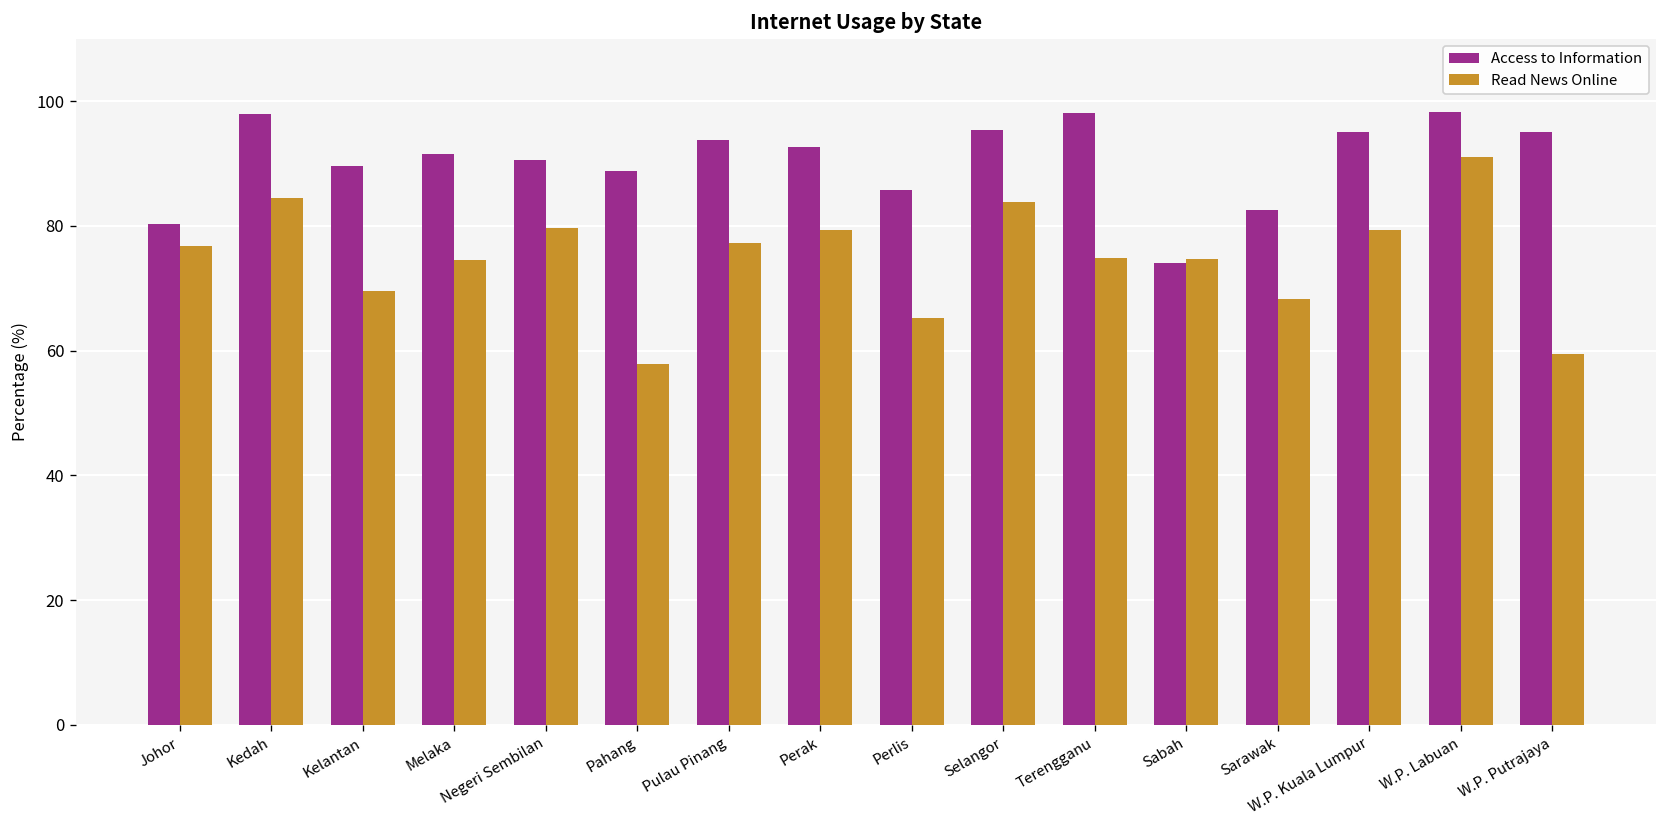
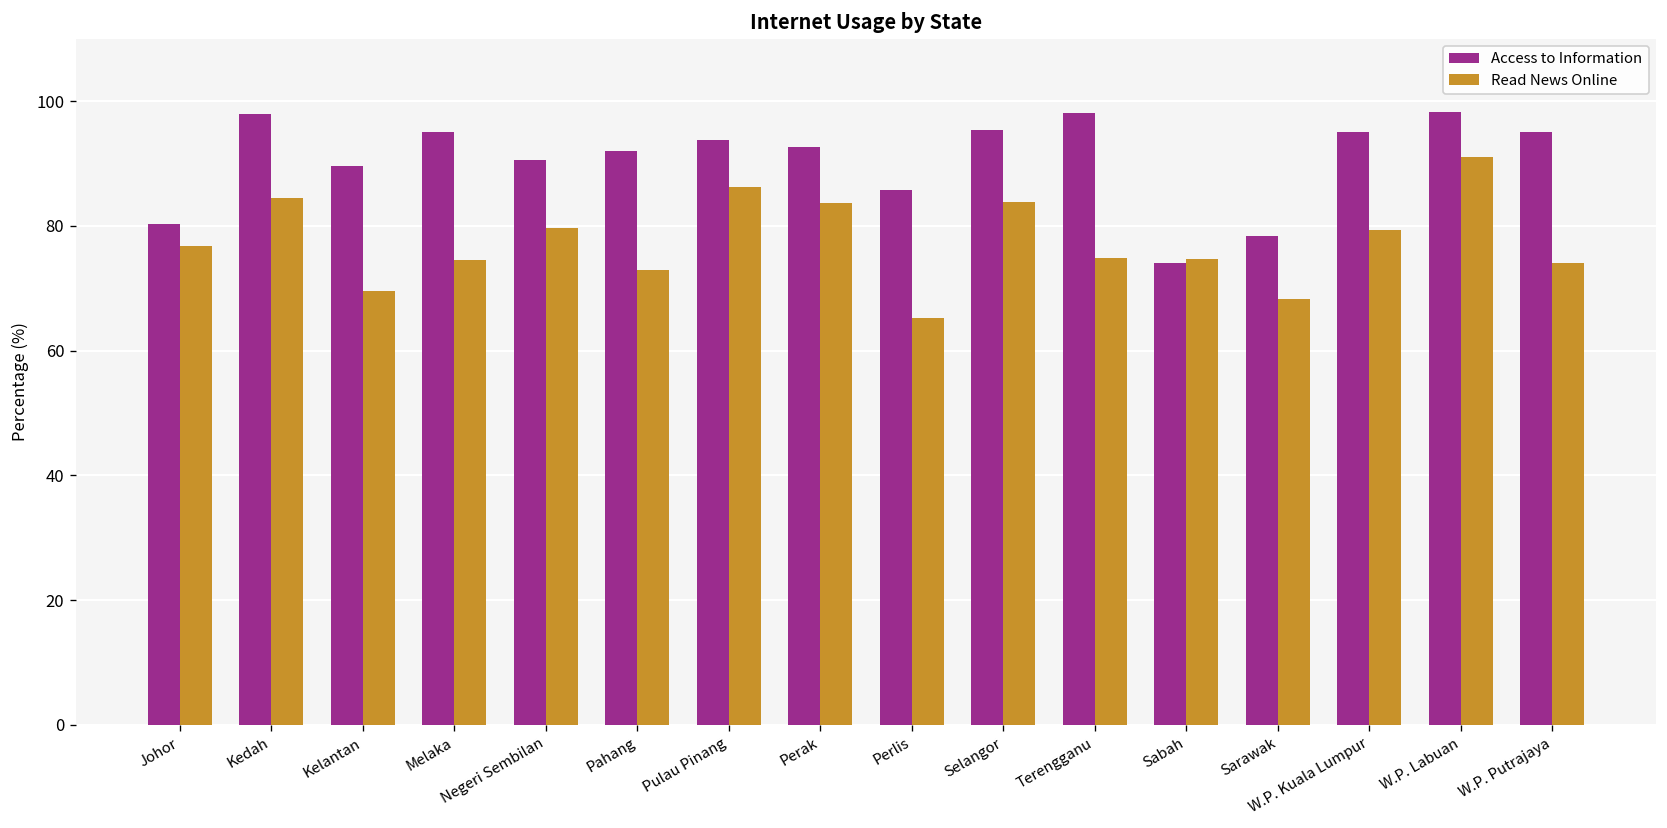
  {
    "Access to Information": {
      "Johor": 80,
      "Kedah": 98,
      "Kelantan": 90,
-     "Melaka": 92,
+     "Melaka": 95,
      "Negeri Sembilan": 91,
-     "Pahang": 89,
+     "Pahang": 92,
      "Pulau Pinang": 94,
      "Perak": 93,
      "Perlis": 86,
      "Selangor": 95,
      "Terengganu": 98,
      "Sabah": 74,
-     "Sarawak": 83,
+     "Sarawak": 78,
      "W.P. Kuala Lumpur": 95,
      "W.P. Labuan": 98,
      "W.P. Putrajaya": 95
    },
    "Read News Online": {
      "Johor": 77,
      "Kedah": 85,
      "Kelantan": 69,
      "Melaka": 74,
      "Negeri Sembilan": 80,
-     "Pahang": 58,
-     "Pulau Pinang": 77,
-     "Perak": 79,
+     "Pahang": 73,
+     "Pulau Pinang": 86,
+     "Perak": 84,
      "Perlis": 65,
      "Selangor": 84,
      "Terengganu": 75,
      "Sabah": 75,
      "Sarawak": 68,
      "W.P. Kuala Lumpur": 79,
      "W.P. Labuan": 91,
-     "W.P. Putrajaya": 59
+     "W.P. Putrajaya": 74
    }
  }
